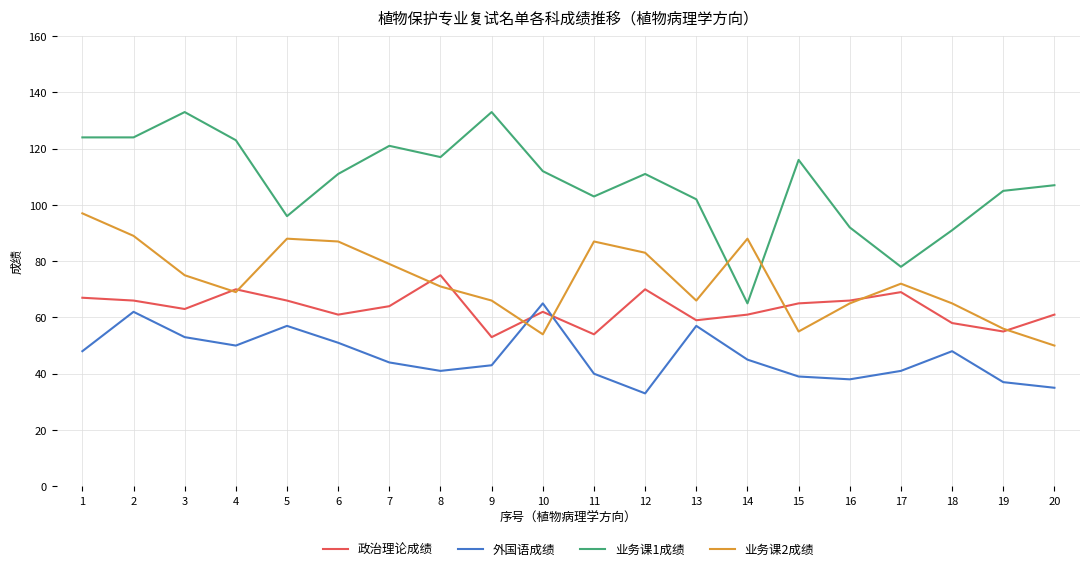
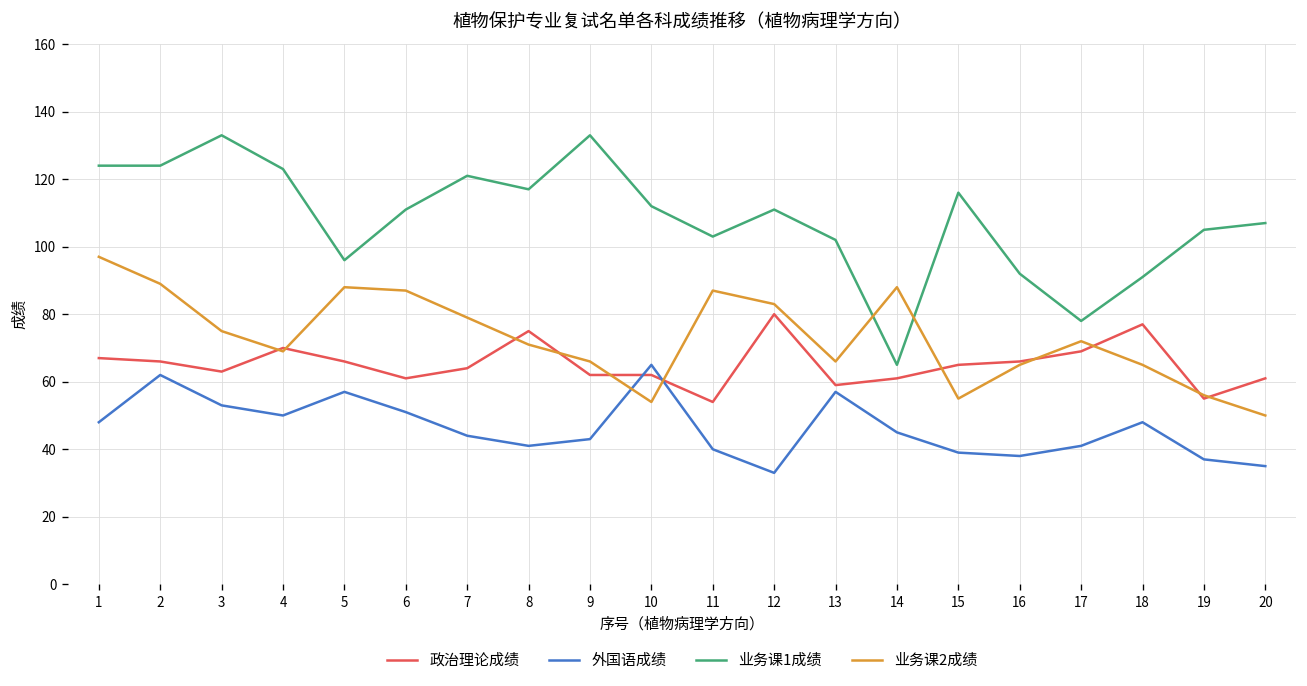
  {
    "政治理论成绩": {
      "1": 67,
      "2": 66,
      "3": 63,
      "4": 70,
      "5": 66,
      "6": 61,
      "7": 64,
      "8": 75,
-     "9": 53,
+     "9": 62,
      "10": 62,
      "11": 54,
-     "12": 70,
+     "12": 80,
      "13": 59,
      "14": 61,
      "15": 65,
      "16": 66,
      "17": 69,
-     "18": 58,
+     "18": 77,
      "19": 55,
      "20": 61
    },
    "外国语成绩": {
      "1": 48,
      "2": 62,
      "3": 53,
      "4": 50,
      "5": 57,
      "6": 51,
      "7": 44,
      "8": 41,
      "9": 43,
      "10": 65,
      "11": 40,
      "12": 33,
      "13": 57,
      "14": 45,
      "15": 39,
      "16": 38,
      "17": 41,
      "18": 48,
      "19": 37,
      "20": 35
    },
    "业务课1成绩": {
      "1": 124,
      "2": 124,
      "3": 133,
      "4": 123,
      "5": 96,
      "6": 111,
      "7": 121,
      "8": 117,
      "9": 133,
      "10": 112,
      "11": 103,
      "12": 111,
      "13": 102,
      "14": 65,
      "15": 116,
      "16": 92,
      "17": 78,
      "18": 91,
      "19": 105,
      "20": 107
    },
    "业务课2成绩": {
      "1": 97,
      "2": 89,
      "3": 75,
      "4": 69,
      "5": 88,
      "6": 87,
      "7": 79,
      "8": 71,
      "9": 66,
      "10": 54,
      "11": 87,
      "12": 83,
      "13": 66,
      "14": 88,
      "15": 55,
      "16": 65,
      "17": 72,
      "18": 65,
      "19": 56,
      "20": 50
    }
  }
